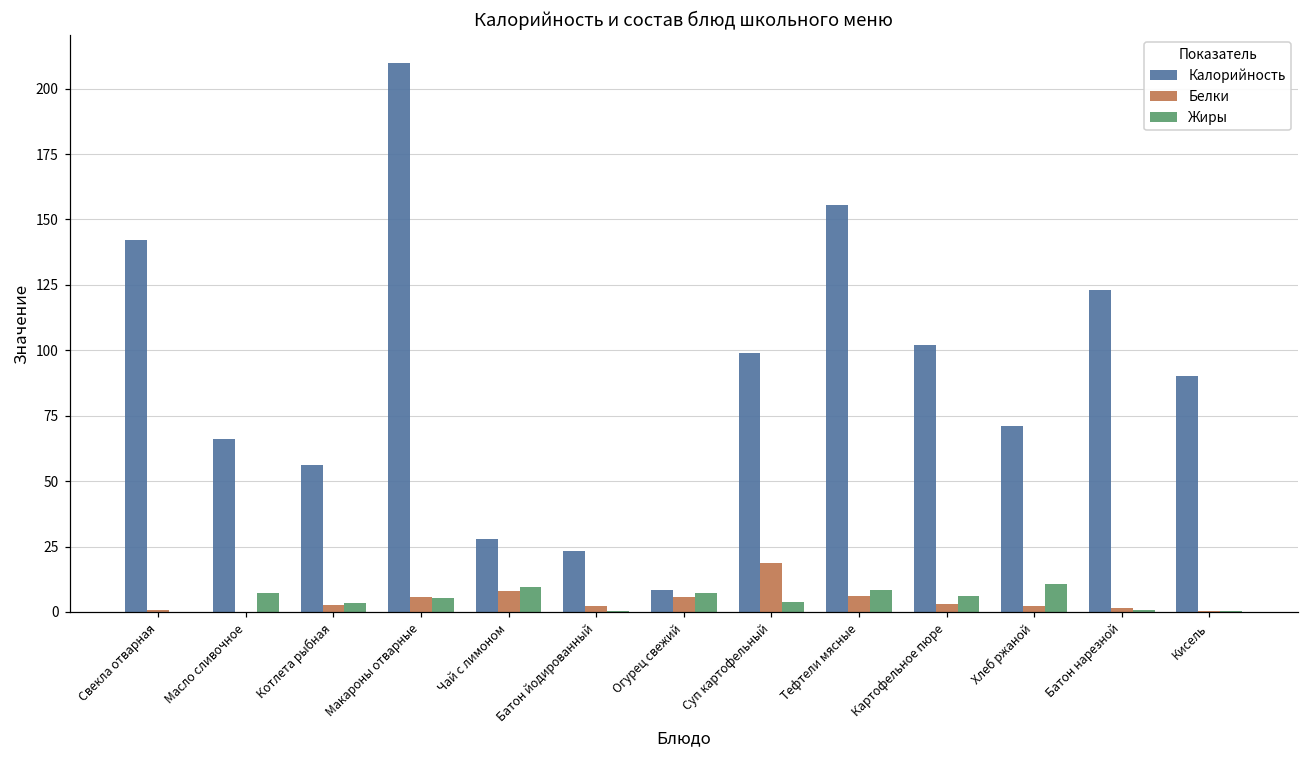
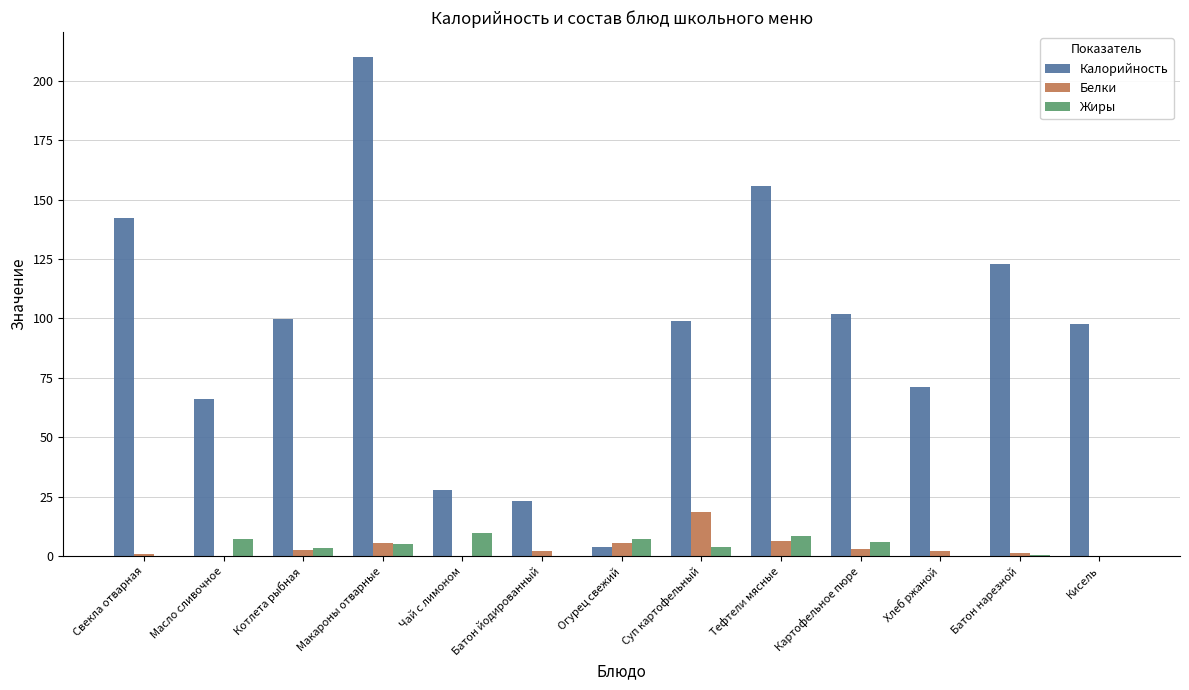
  {
    "Калорийность": {
      "Свекла отварная": 142,
      "Масло сливочное": 66,
-     "Котлета рыбная": 56,
+     "Котлета рыбная": 100,
      "Макароны отварные": 210,
      "Чай с лимоном": 28,
      "Батон йодированный": 23,
-     "Огурец свежий": 9,
+     "Огурец свежий": 4,
      "Суп картофельный": 99,
      "Тефтели мясные": 156,
      "Картофельное пюре": 102,
      "Хлеб ржаной": 71,
      "Батон нарезной": 123,
-     "Кисель": 90
+     "Кисель": 98
    },
    "Белки": {
      "Котлета рыбная": 3,
      "Макароны отварные": 6,
-     "Чай с лимоном": 8,
+     "Чай с лимоном": 0,
      "Батон йодированный": 2,
      "Огурец свежий": 6,
      "Суп картофельный": 19,
      "Тефтели мясные": 6,
      "Картофельное пюре": 3,
      "Хлеб ржаной": 2,
      "Батон нарезной": 2
    },
    "Жиры": {
      "Масло сливочное": 7,
      "Котлета рыбная": 4,
      "Макароны отварные": 5,
      "Чай с лимоном": 10,
      "Огурец свежий": 7,
      "Суп картофельный": 4,
      "Тефтели мясные": 8,
      "Картофельное пюре": 6,
-     "Хлеб ржаной": 11
+     "Хлеб ржаной": 0
    }
  }
